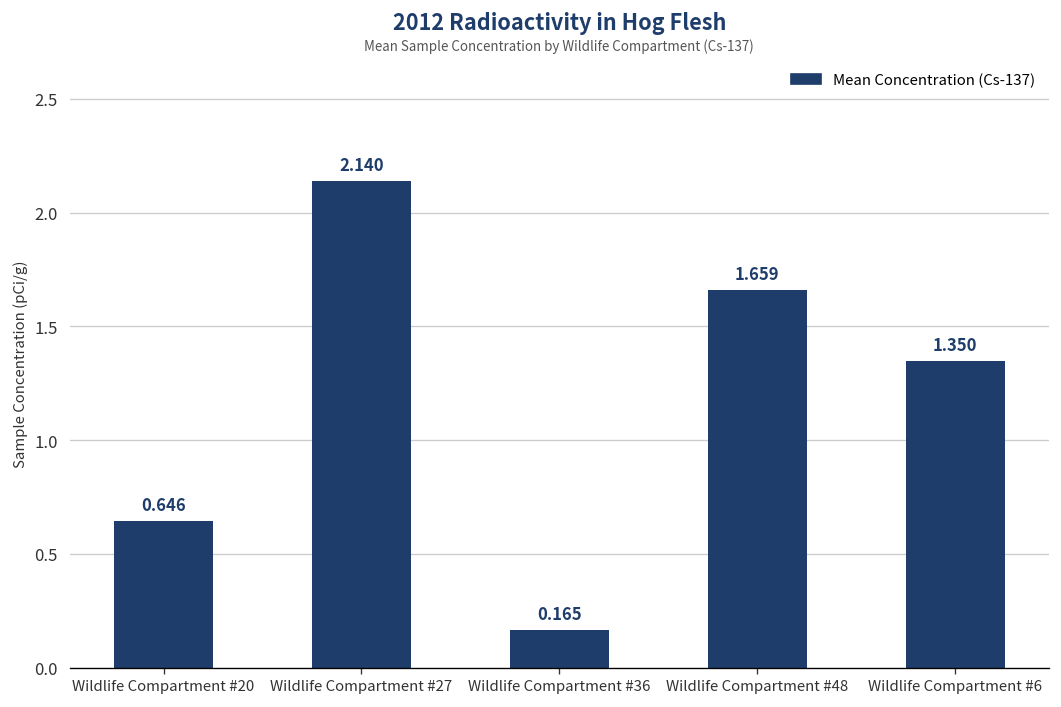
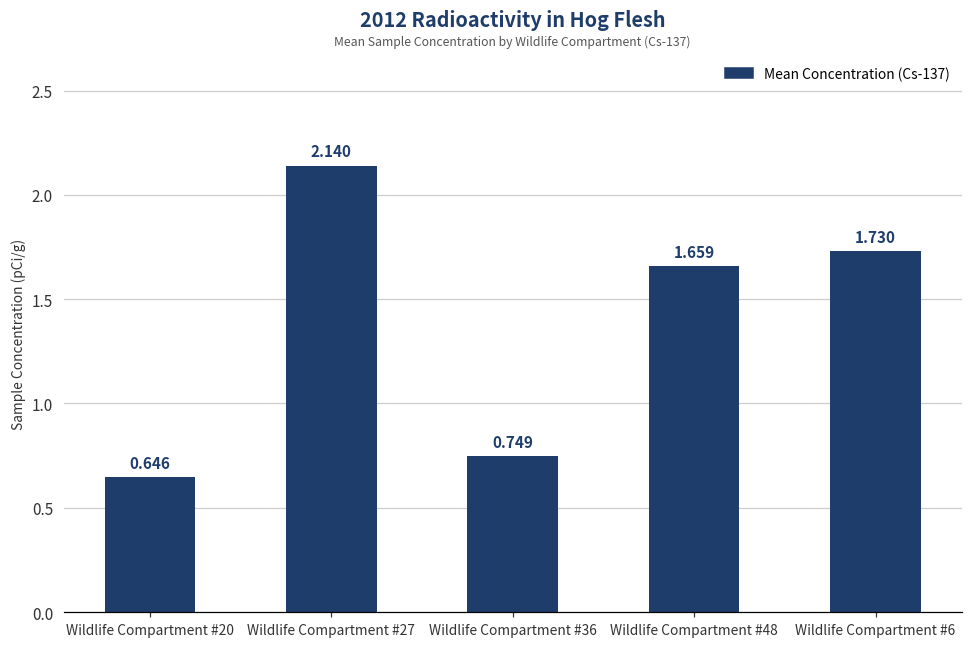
  {
    "Wildlife Compartment #20": 0.646,
    "Wildlife Compartment #27": 2.140,
-   "Wildlife Compartment #36": 0.165,
+   "Wildlife Compartment #36": 0.749,
    "Wildlife Compartment #48": 1.659,
-   "Wildlife Compartment #6": 1.350
+   "Wildlife Compartment #6": 1.730
  }
